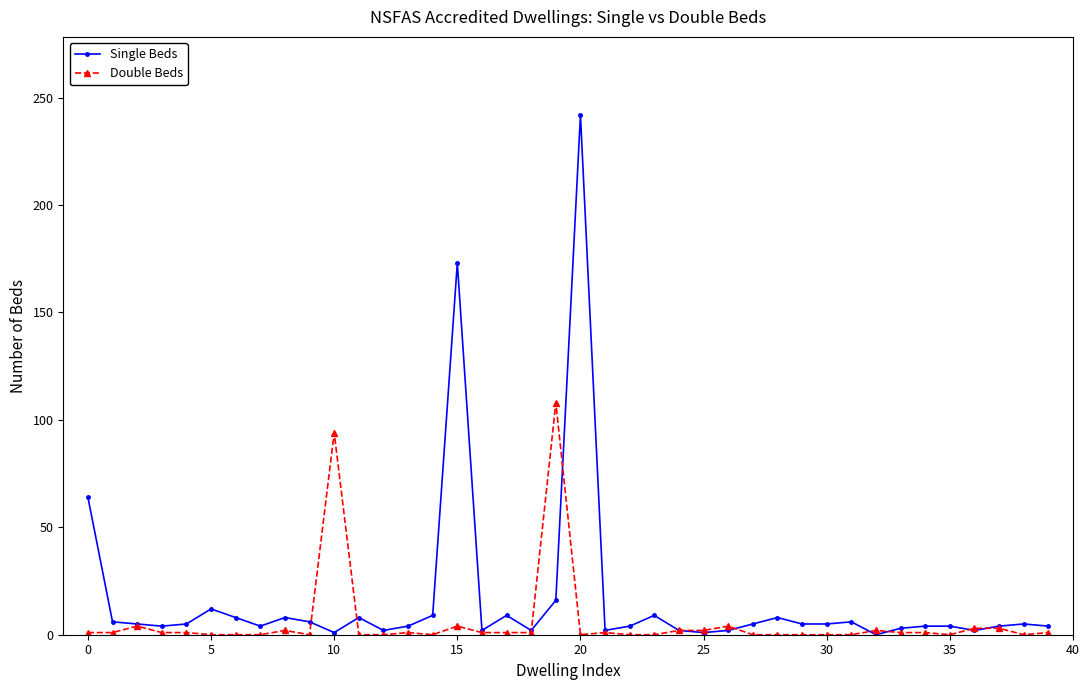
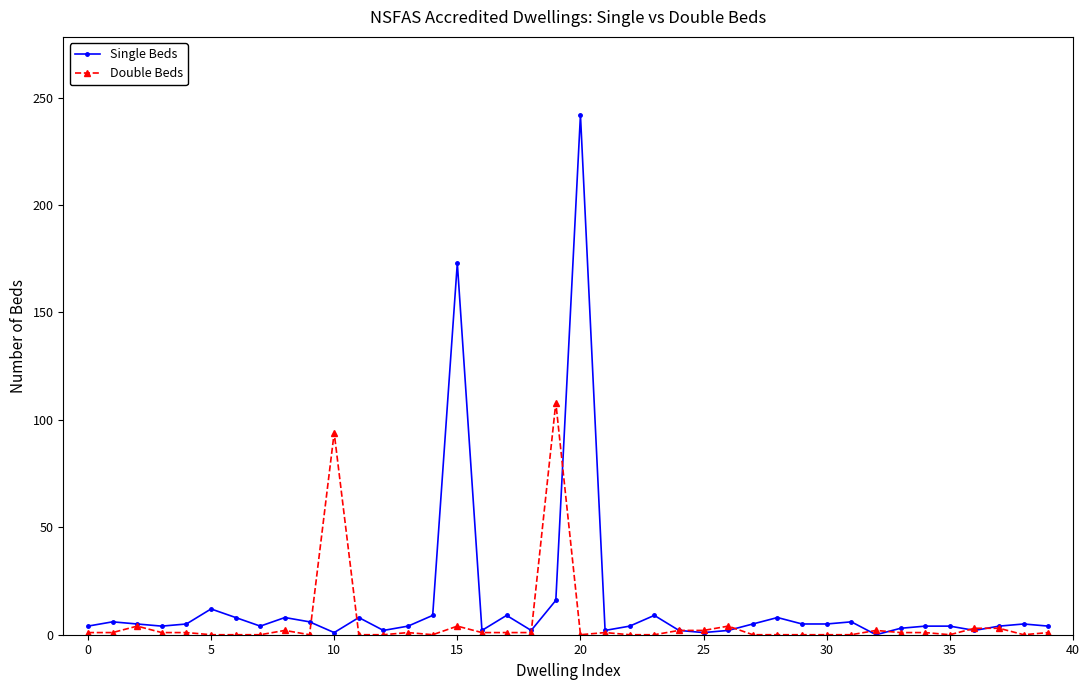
  {
    "Single Beds": {
-     "0": 64,
+     "0": 4,
      "5": 12,
      "10": 1,
      "15": 173,
      "20": 242,
      "30": 5,
      "35": 4
    },
    "Double Beds": {
      "0": 1,
      "5": 0,
      "10": 94,
      "15": 4,
      "20": 0,
      "30": 0,
      "35": 0
    }
  }
